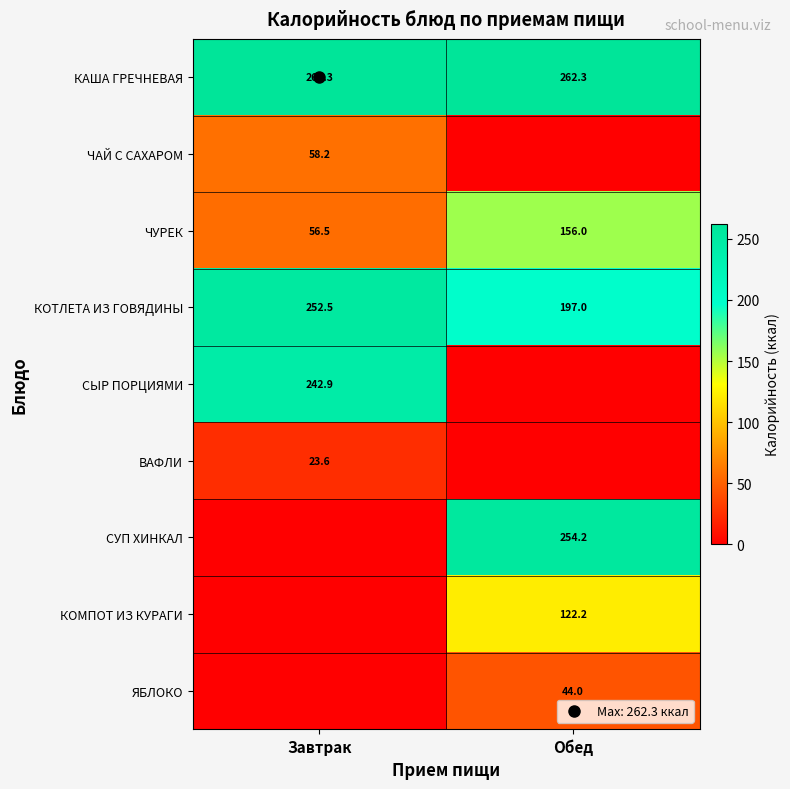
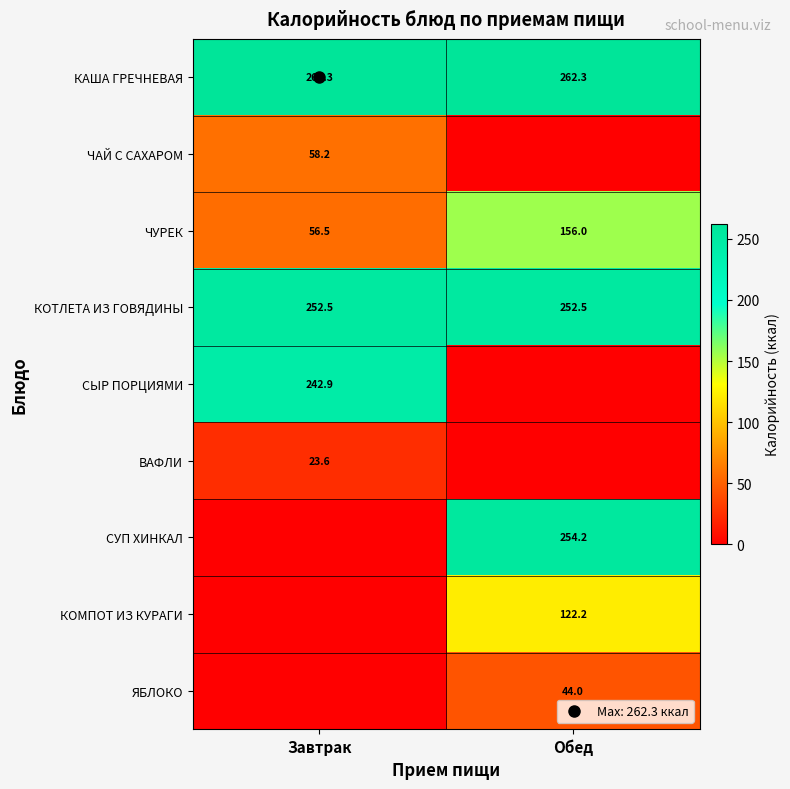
  {
    "КАША ГРЕЧНЕВАЯ": {
      "Обед": 262.3
    },
    "ЧАЙ С САХАРОМ": {
      "Завтрак": 58.2
    },
    "ЧУРЕК": {
      "Завтрак": 56.5,
      "Обед": 156.0
    },
    "КОТЛЕТА ИЗ ГОВЯДИНЫ": {
      "Завтрак": 252.5,
-     "Обед": 197.0
+     "Обед": 252.5
    },
    "СЫР ПОРЦИЯМИ": {
      "Завтрак": 242.9
    },
    "ВАФЛИ": {
      "Завтрак": 23.6
    },
    "СУП ХИНКАЛ": {
      "Обед": 254.2
    },
    "КОМПОТ ИЗ КУРАГИ": {
      "Обед": 122.2
    },
    "ЯБЛОКО": {
      "Обед": 44.0
    }
  }
